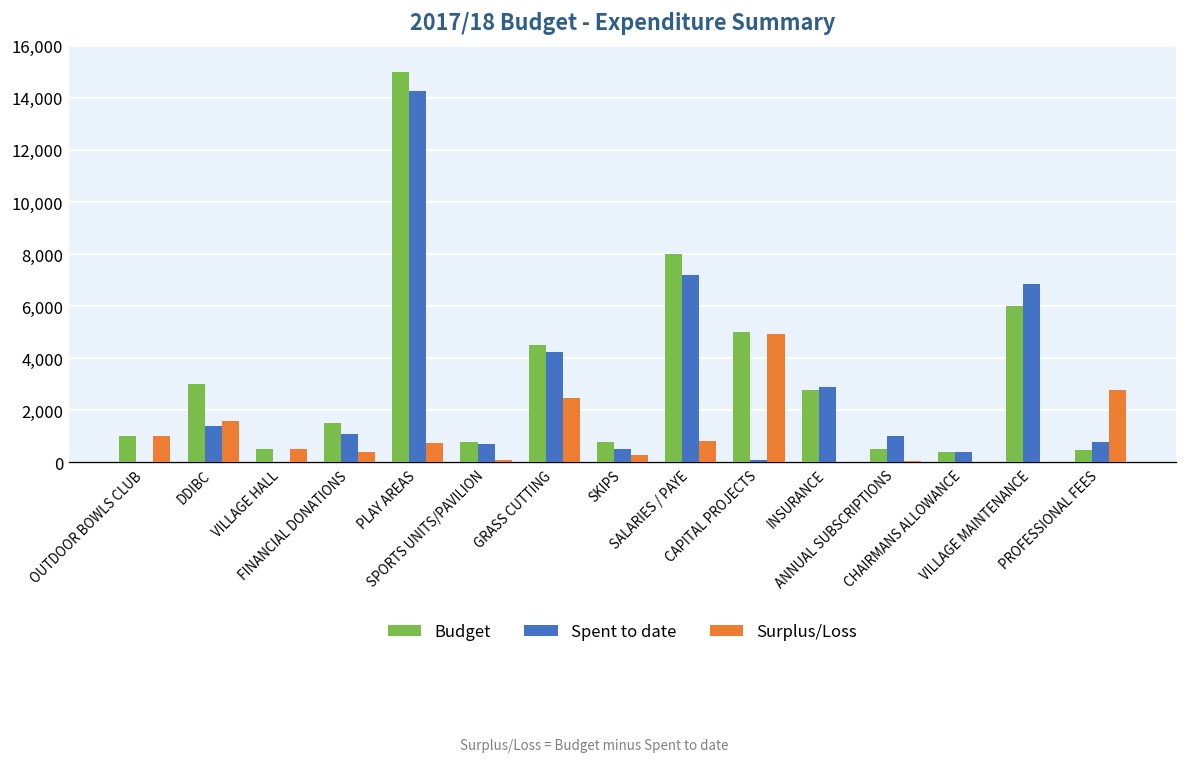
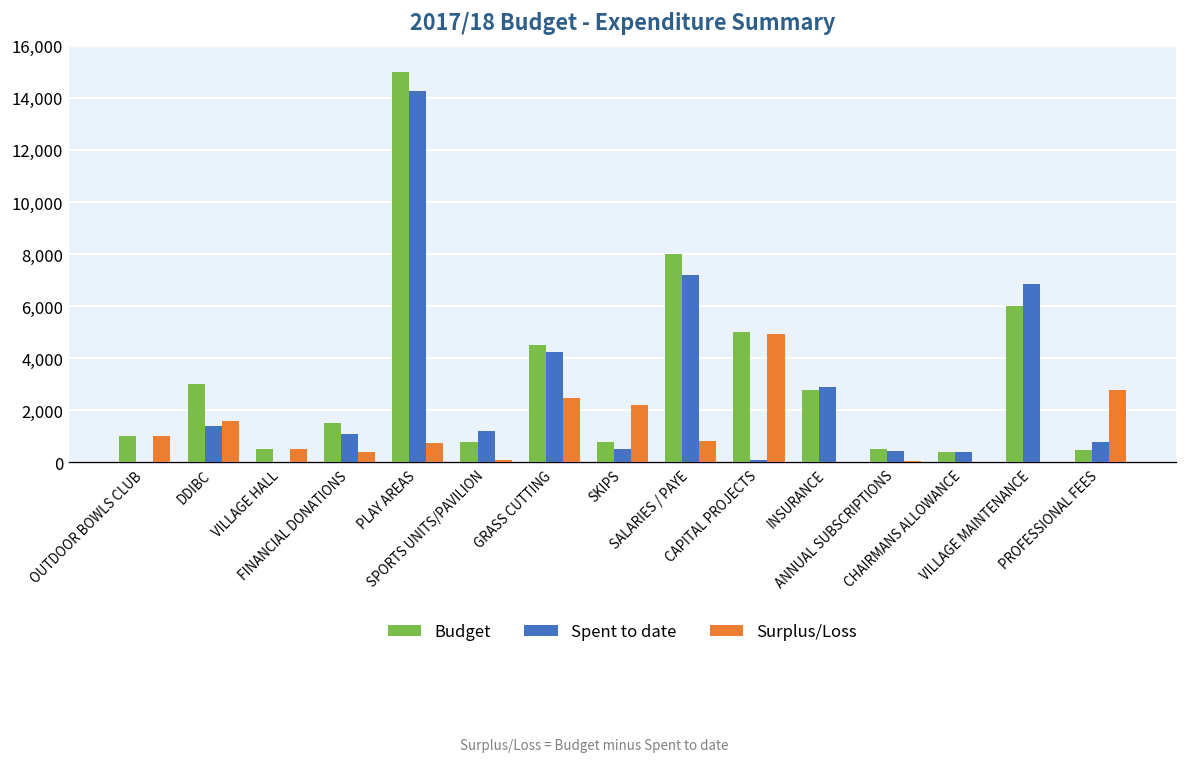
  {
    "Budget": {
      "OUTDOOR BOWLS CLUB": "1,000",
      "DDIBC": "3,000",
      "VILLAGE HALL": "500",
      "FINANCIAL DONATIONS": "1,500",
      "PLAY AREAS": "15,000",
      "SPORTS UNITS/PAVILION": "800",
      "GRASS CUTTING": "4,500",
      "SKIPS": "800",
      "SALARIES / PAYE": "8,000",
      "CAPITAL PROJECTS": "5,000",
      "INSURANCE": "2,800",
      "ANNUAL SUBSCRIPTIONS": "500",
      "CHAIRMANS ALLOWANCE": "400",
      "VILLAGE MAINTENANCE": "6,000",
      "PROFESSIONAL FEES": "500"
    },
    "Spent to date": {
      "OUTDOOR BOWLS CLUB": "0",
      "DDIBC": "1,400",
      "VILLAGE HALL": "0",
      "FINANCIAL DONATIONS": "1,100",
      "PLAY AREAS": "14,300",
-     "SPORTS UNITS/PAVILION": "700",
+     "SPORTS UNITS/PAVILION": "1,200",
      "GRASS CUTTING": "4,200",
      "SKIPS": "500",
      "SALARIES / PAYE": "7,200",
      "INSURANCE": "2,900",
-     "ANNUAL SUBSCRIPTIONS": "1,000",
+     "ANNUAL SUBSCRIPTIONS": "500",
      "CHAIRMANS ALLOWANCE": "400",
      "VILLAGE MAINTENANCE": "6,900",
      "PROFESSIONAL FEES": "800"
    },
    "Surplus/Loss": {
      "OUTDOOR BOWLS CLUB": "1,000",
      "DDIBC": "1,600",
      "VILLAGE HALL": "500",
      "FINANCIAL DONATIONS": "400",
      "PLAY AREAS": "700",
      "GRASS CUTTING": "2,500",
-     "SKIPS": "300",
+     "SKIPS": "2,200",
      "SALARIES / PAYE": "800",
      "CAPITAL PROJECTS": "4,900",
      "CHAIRMANS ALLOWANCE": "0",
      "PROFESSIONAL FEES": "2,800"
    }
  }
